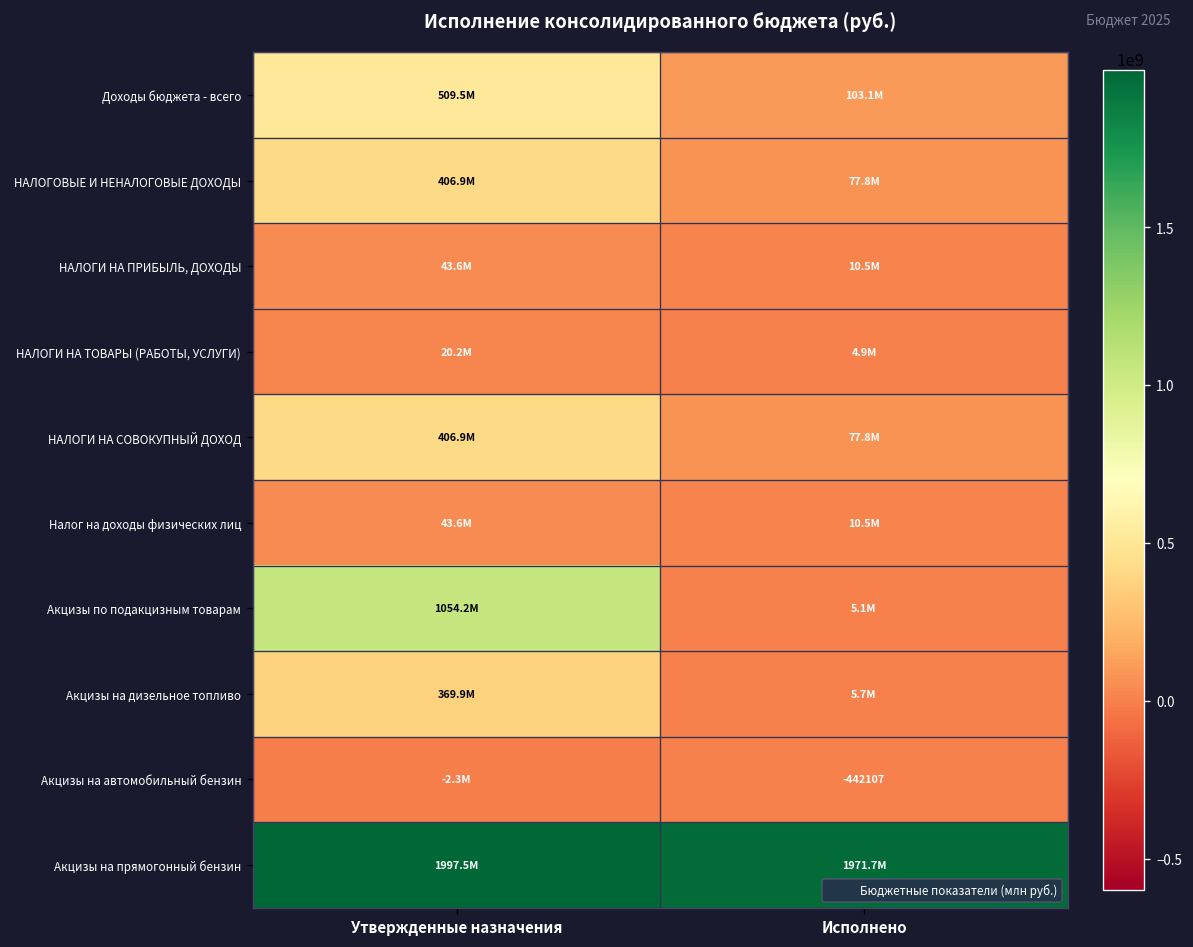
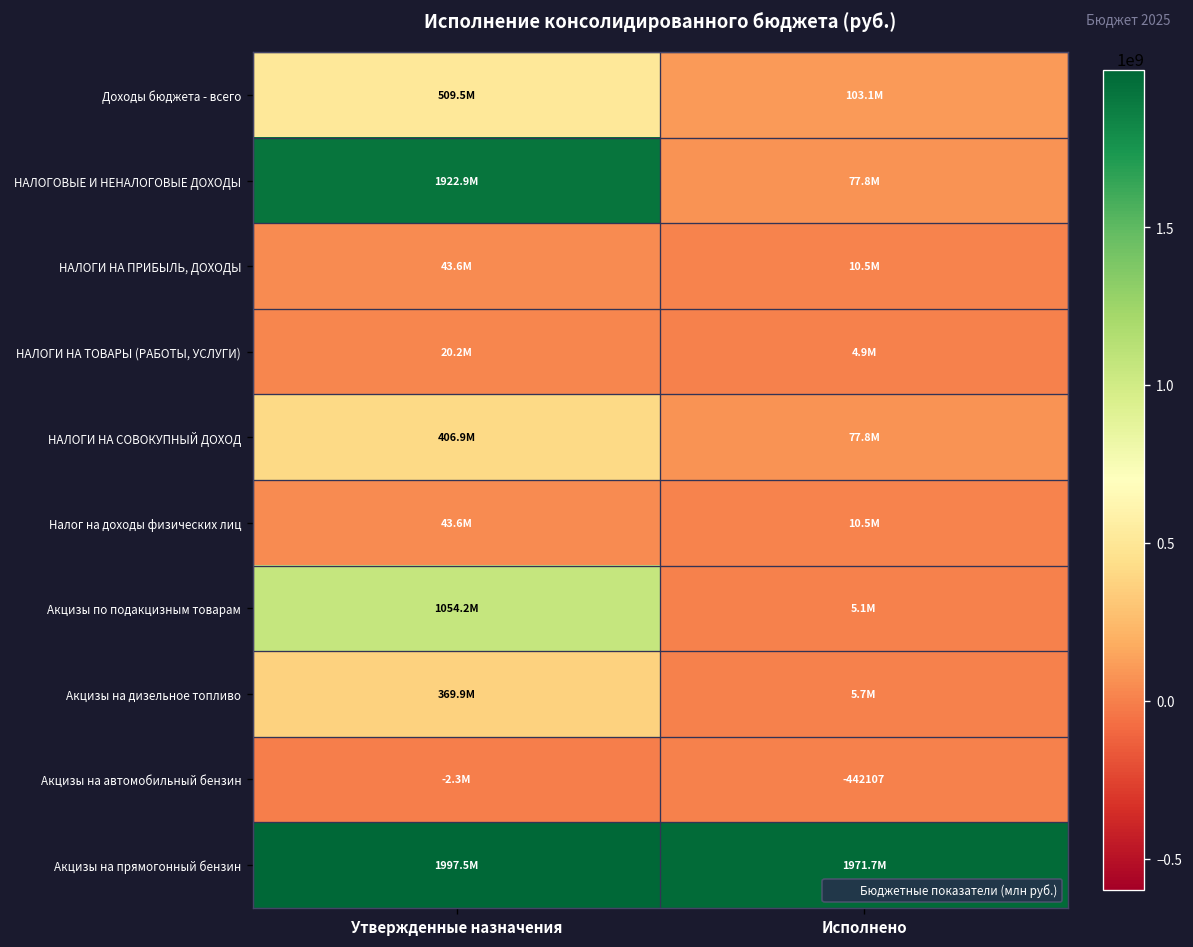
  {
    "Доходы бюджета - всего": {
      "Утвержденные назначения": "509.5M",
      "Исполнено": "103.1M"
    },
    "НАЛОГОВЫЕ И НЕНАЛОГОВЫЕ ДОХОДЫ": {
-     "Утвержденные назначения": "406.9M",
+     "Утвержденные назначения": "1922.9M",
      "Исполнено": "77.8M"
    },
    "НАЛОГИ НА ПРИБЫЛЬ, ДОХОДЫ": {
      "Утвержденные назначения": "43.6M",
      "Исполнено": "10.5M"
    },
    "НАЛОГИ НА ТОВАРЫ (РАБОТЫ, УСЛУГИ)": {
      "Утвержденные назначения": "20.2M",
      "Исполнено": "4.9M"
    },
    "НАЛОГИ НА СОВОКУПНЫЙ ДОХОД": {
      "Утвержденные назначения": "406.9M",
      "Исполнено": "77.8M"
    },
    "Налог на доходы физических лиц": {
      "Утвержденные назначения": "43.6M",
      "Исполнено": "10.5M"
    },
    "Акцизы по подакцизным товарам": {
      "Утвержденные назначения": "1054.2M",
      "Исполнено": "5.1M"
    },
    "Акцизы на дизельное топливо": {
      "Утвержденные назначения": "369.9M",
      "Исполнено": "5.7M"
    },
    "Акцизы на автомобильный бензин": {
      "Утвержденные назначения": "-2.3M",
      "Исполнено": "-442107"
    },
    "Акцизы на прямогонный бензин": {
      "Утвержденные назначения": "1997.5M",
      "Исполнено": "1971.7M"
    }
  }
